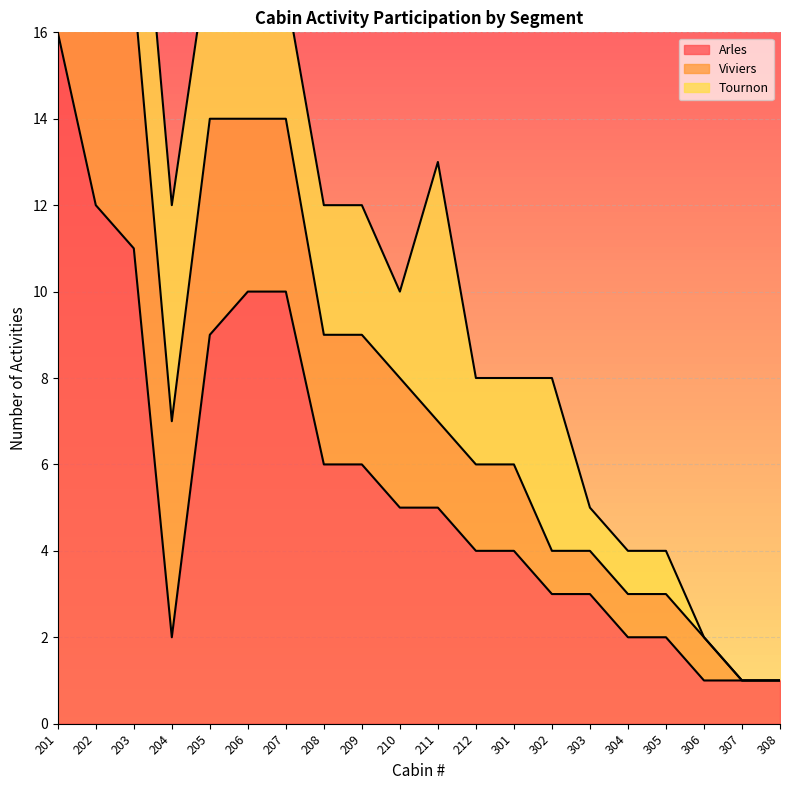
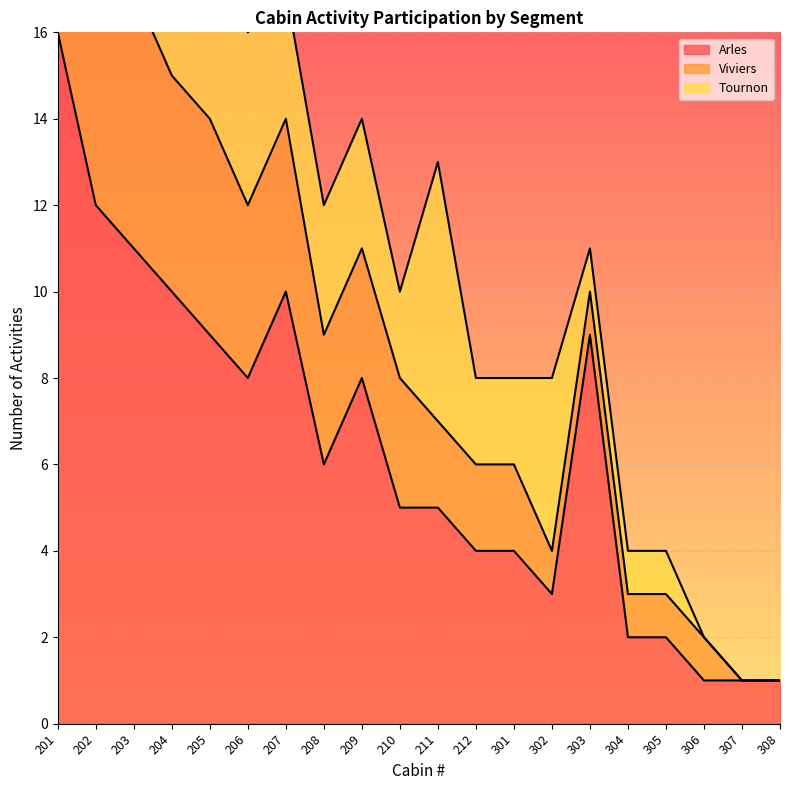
  {
    "Arles": {
      "201": 16,
      "202": 12,
      "203": 11,
-     "204": 2,
+     "204": 10,
      "205": 9,
-     "206": 10,
+     "206": 8,
      "207": 10,
      "208": 6,
-     "209": 6,
+     "209": 8,
      "210": 5,
      "211": 5,
      "212": 4,
      "301": 4,
      "302": 3,
-     "303": 3,
+     "303": 9,
      "304": 2,
      "305": 2,
      "306": 1
    },
    "Viviers": {
      "204": 5,
      "205": 5,
      "206": 4,
      "207": 4,
      "208": 3,
      "209": 3,
      "210": 3,
      "211": 2,
      "212": 2,
      "301": 2,
      "302": 1,
      "303": 1,
      "304": 1,
      "305": 1
    },
    "Tournon": {
      "208": 3,
      "209": 3,
      "210": 2,
      "211": 6,
      "212": 2,
      "301": 2,
      "302": 4,
      "303": 1,
      "304": 1,
      "305": 1
    }
  }
